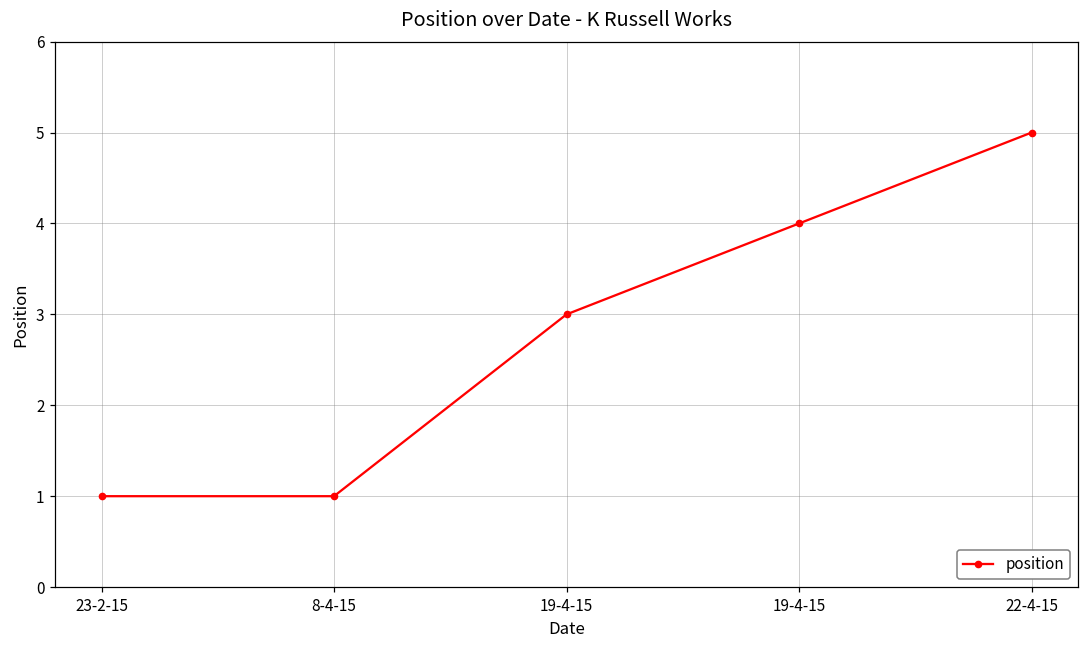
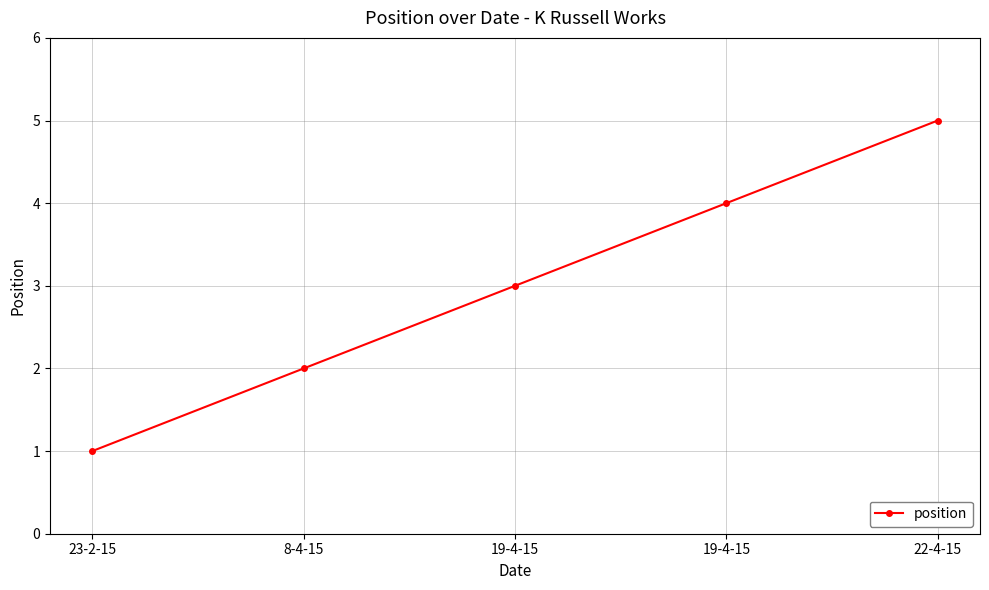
  {
    "23-2-15": 1,
-   "8-4-15": 1,
+   "8-4-15": 2,
    "22-4-15": 5
  }
